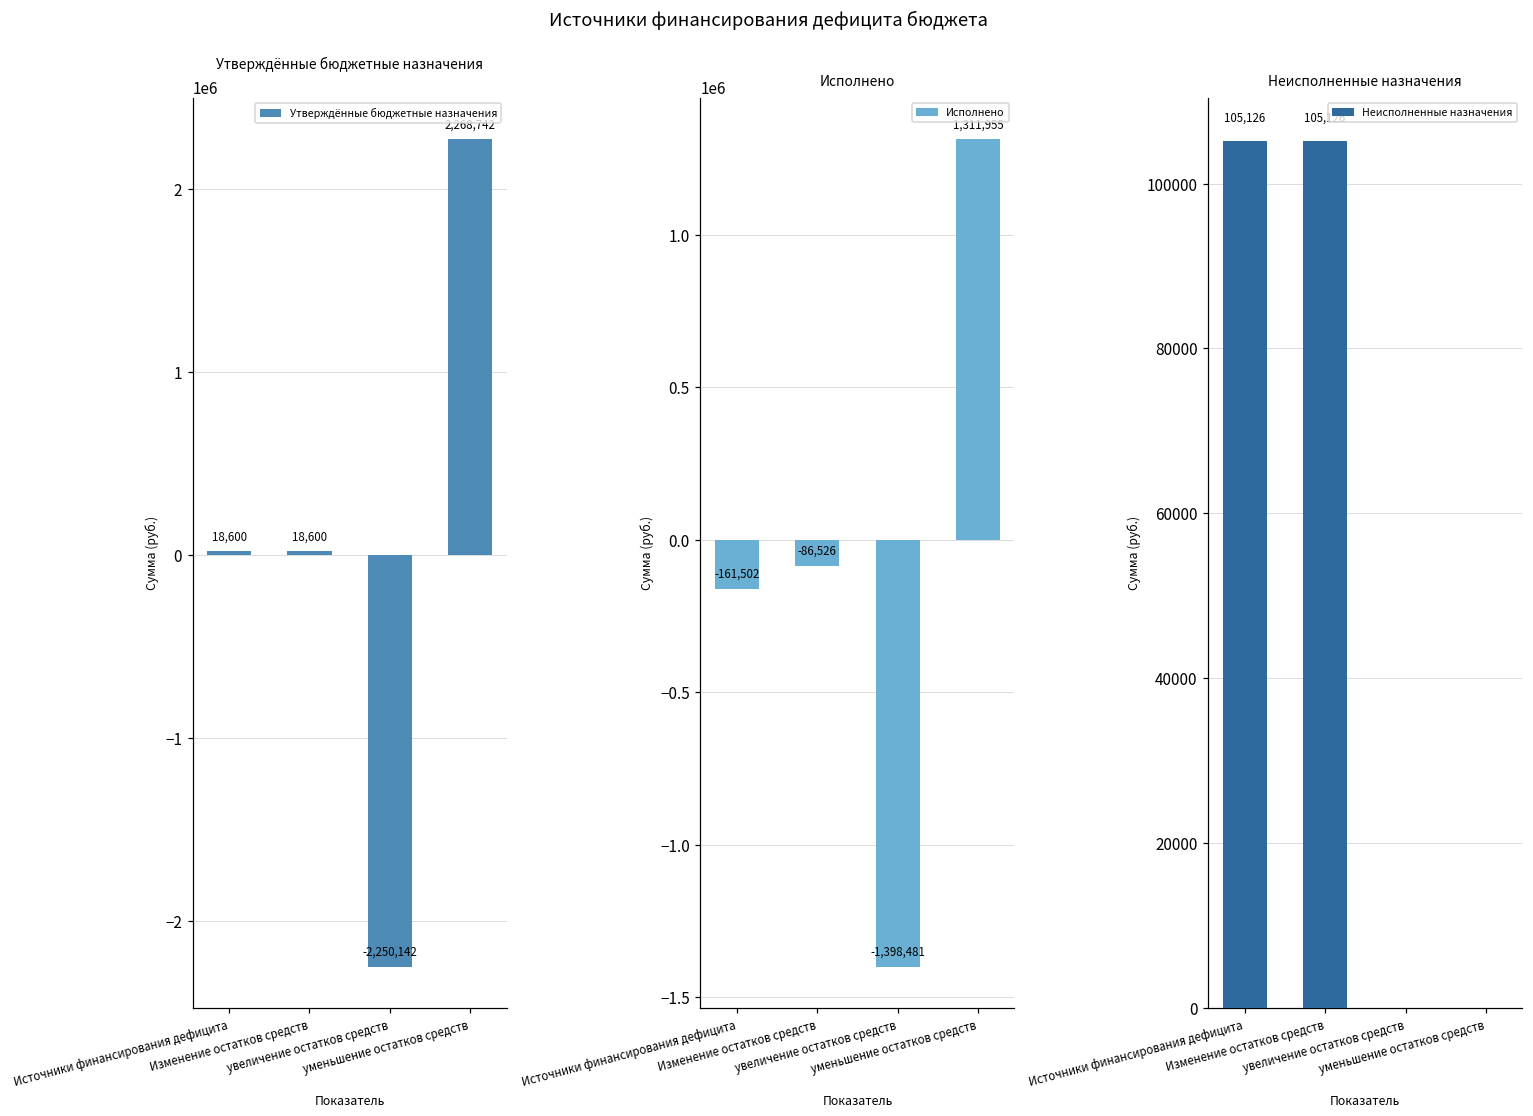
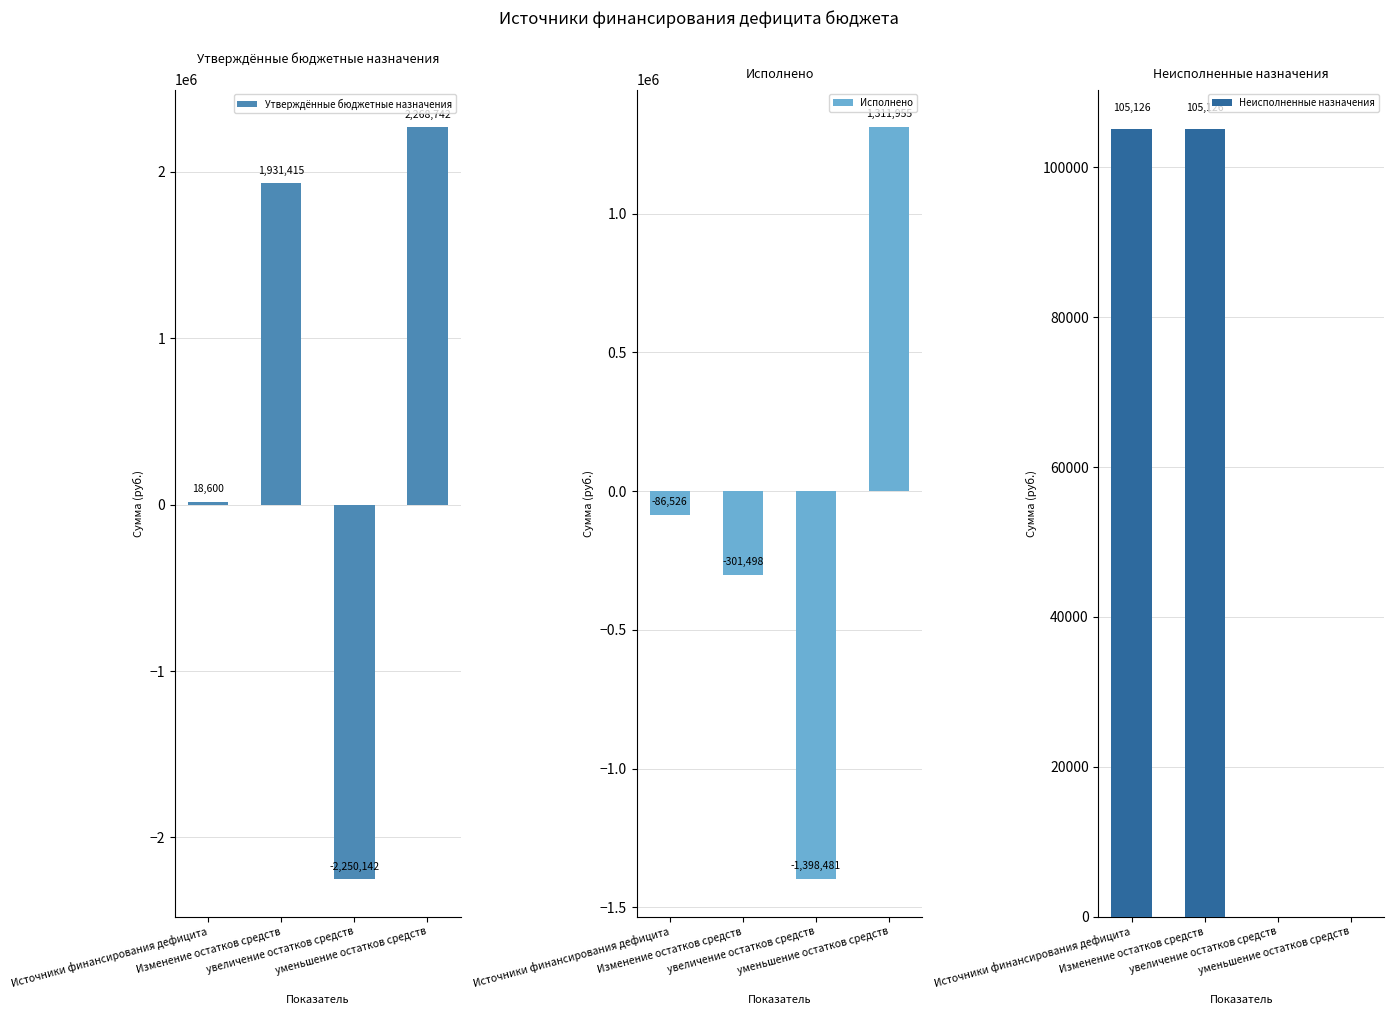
  {
    "Утверждённые бюджетные назначения": {
      "Источники финансирования дефицита": "18,600",
-     "Изменение остатков средств": "18,600",
+     "Изменение остатков средств": "1,931,415",
      "увеличение остатков средств": "-2,250,142"
    },
    "Исполнено": {
-     "Источники финансирования дефицита": "-161,502",
-     "Изменение остатков средств": "-86,526",
+     "Источники финансирования дефицита": "-86,526",
+     "Изменение остатков средств": "-301,498",
      "увеличение остатков средств": "-1,398,481"
    },
    "Неисполненные назначения": {
      "Источники финансирования дефицита": "105,126"
    }
  }
